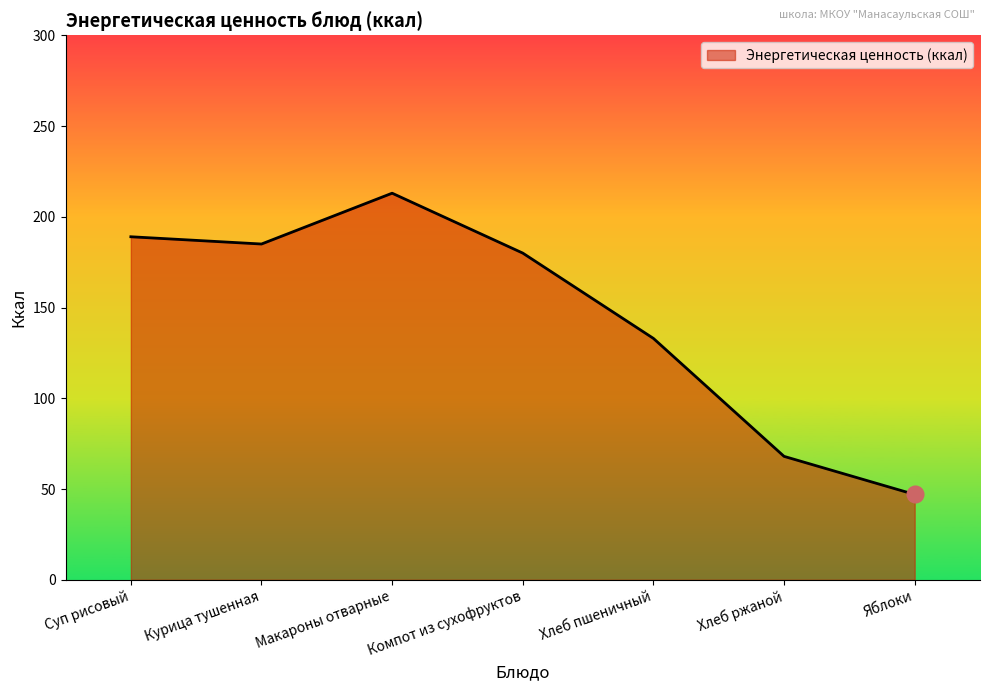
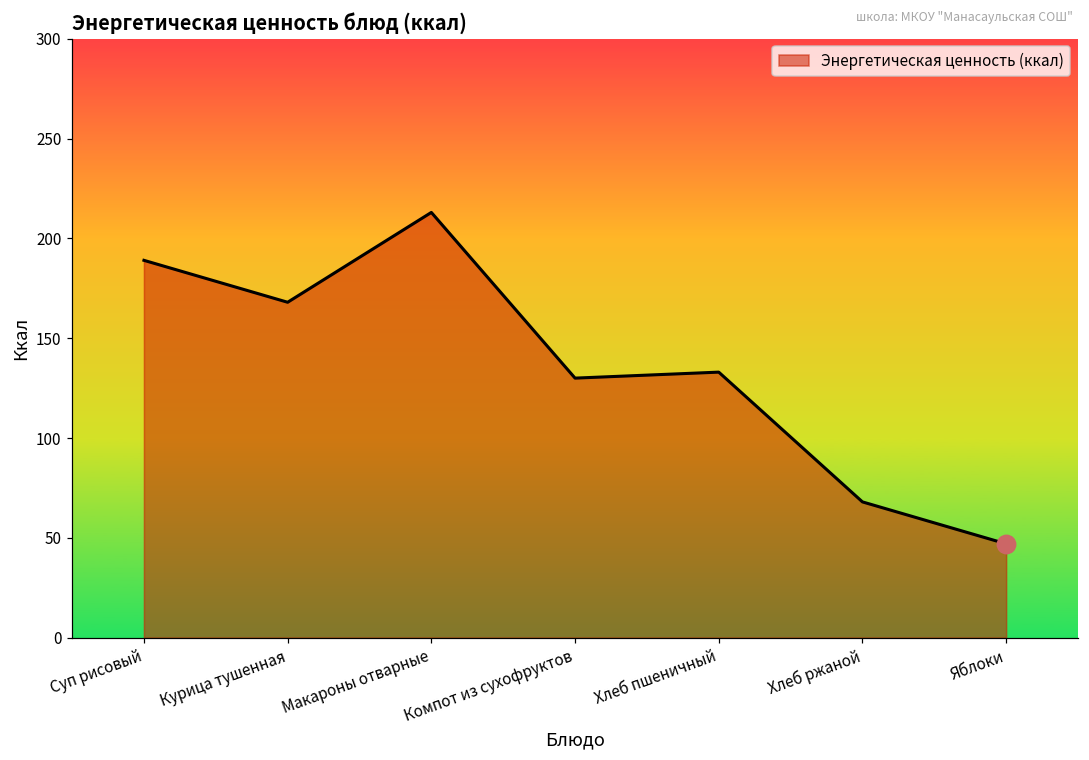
  {
    "Энергетическая ценность (ккал)": {
      "Суп рисовый": 189,
-     "Курица тушенная": 185,
+     "Курица тушенная": 168,
      "Макароны отварные": 213,
-     "Компот из сухофруктов": 180,
+     "Компот из сухофруктов": 130,
      "Хлеб пшеничный": 133,
      "Хлеб ржаной": 68
    }
  }
